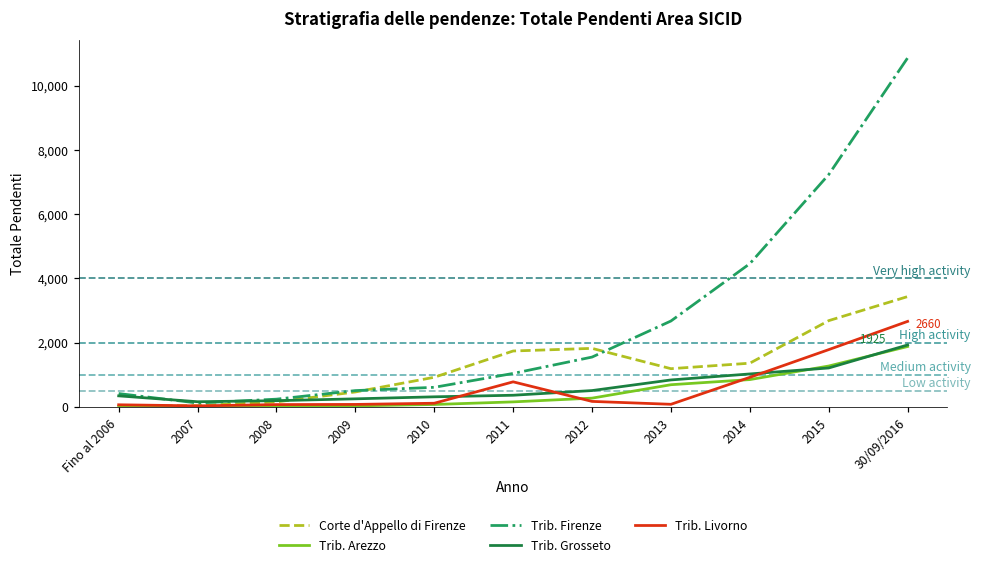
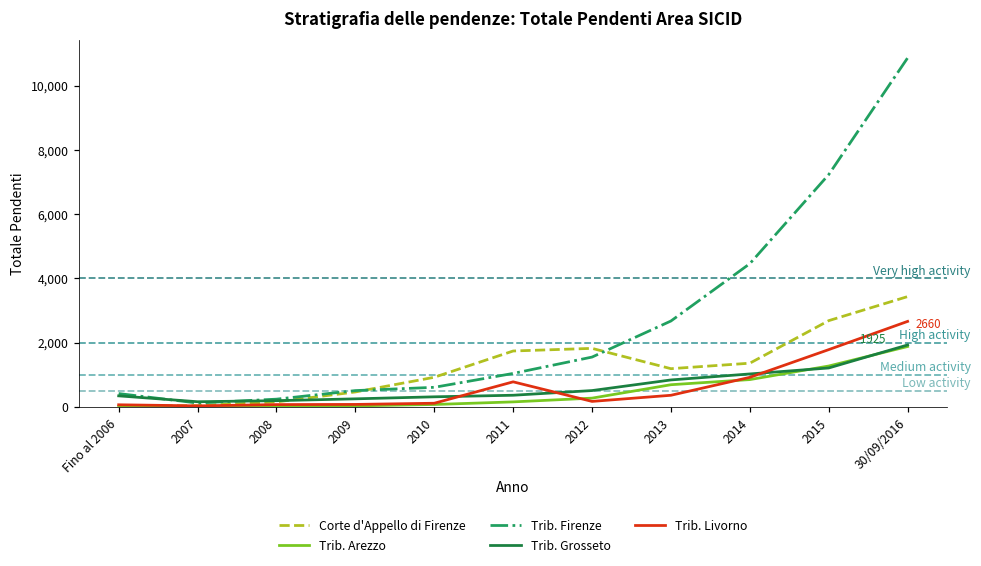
  {
    "Trib. Livorno": {
      "2011": "800",
      "2012": "200",
-     "2013": "100",
+     "2013": "400",
      "2015": "1,800"
    }
  }
